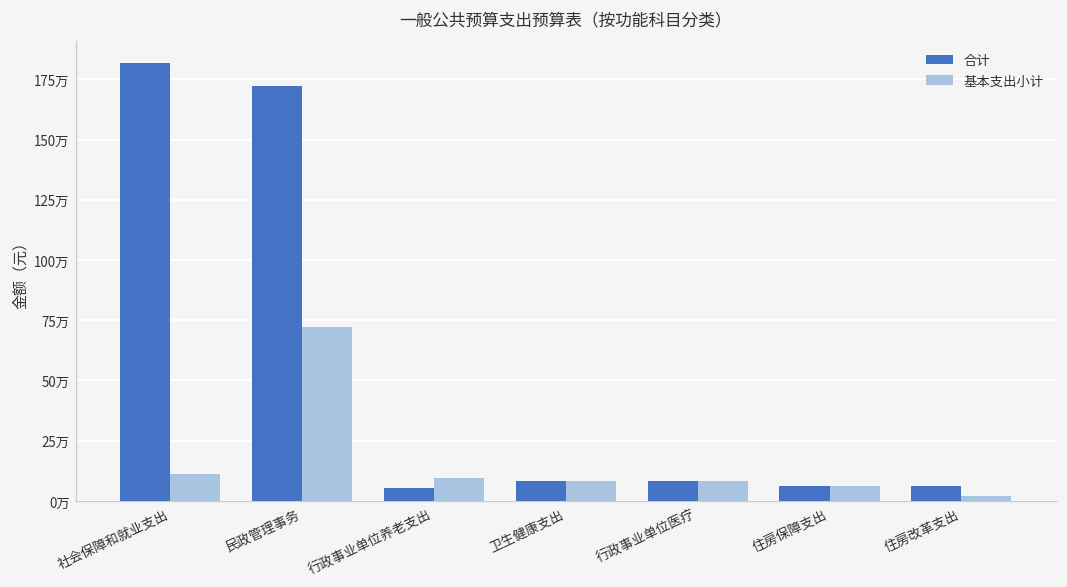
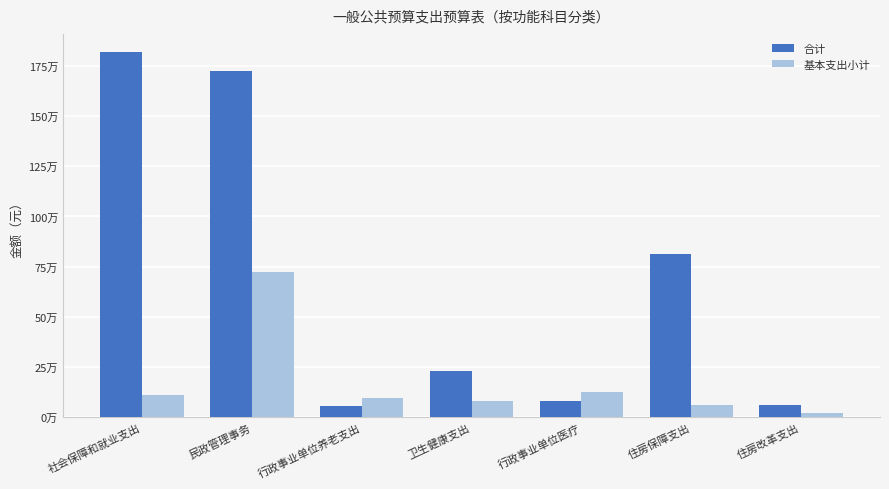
  {
    "合计": {
      "社会保障和就业支出": "182万",
      "民政管理事务": "172万",
      "行政事业单位养老支出": "5万",
-     "卫生健康支出": "8万",
+     "卫生健康支出": "23万",
      "行政事业单位医疗": "8万",
-     "住房保障支出": "6万",
+     "住房保障支出": "82万",
      "住房改革支出": "6万"
    },
    "基本支出小计": {
      "社会保障和就业支出": "11万",
      "民政管理事务": "72万",
      "行政事业单位养老支出": "10万",
      "卫生健康支出": "8万",
-     "行政事业单位医疗": "8万",
+     "行政事业单位医疗": "12万",
      "住房保障支出": "6万",
      "住房改革支出": "2万"
    }
  }
